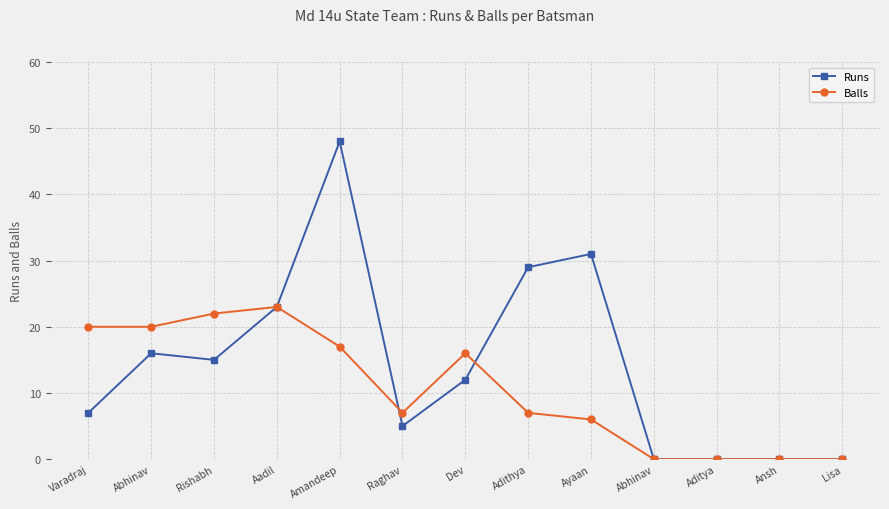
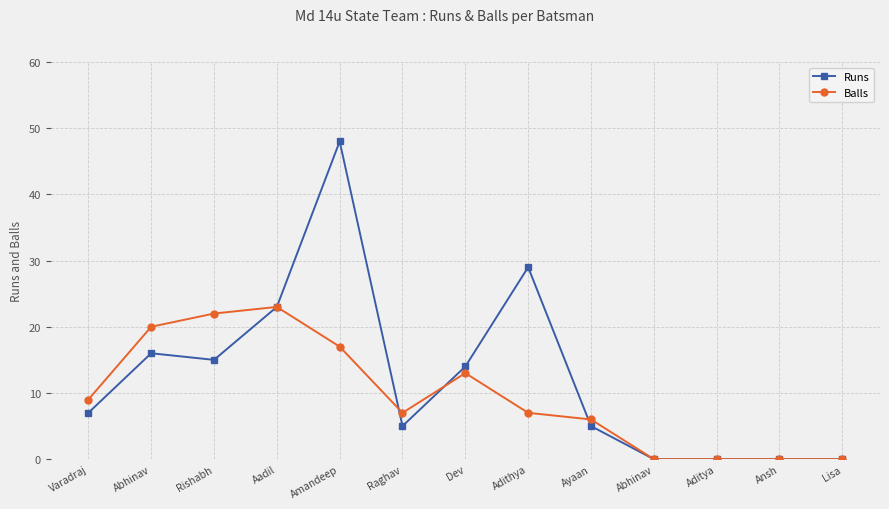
  {
    "Runs": {
      "Varadraj": 7,
      "Rishabh": 15,
      "Amandeep": 48,
      "Raghav": 5,
-     "Dev": 12,
+     "Dev": 14,
      "Adithya": 29,
-     "Ayaan": 31
+     "Ayaan": 5
    },
    "Balls": {
-     "Varadraj": 20,
+     "Varadraj": 9,
      "Rishabh": 22,
      "Amandeep": 17,
      "Raghav": 7,
-     "Dev": 16,
+     "Dev": 13,
      "Adithya": 7,
      "Ayaan": 6
    }
  }
